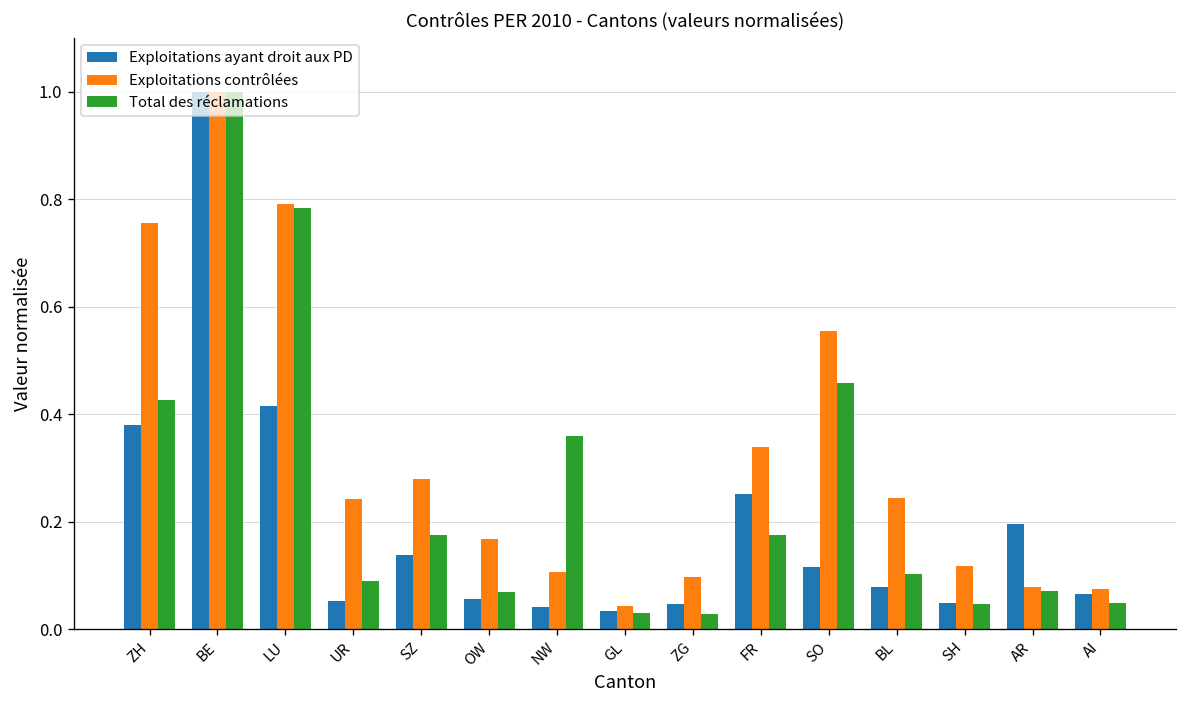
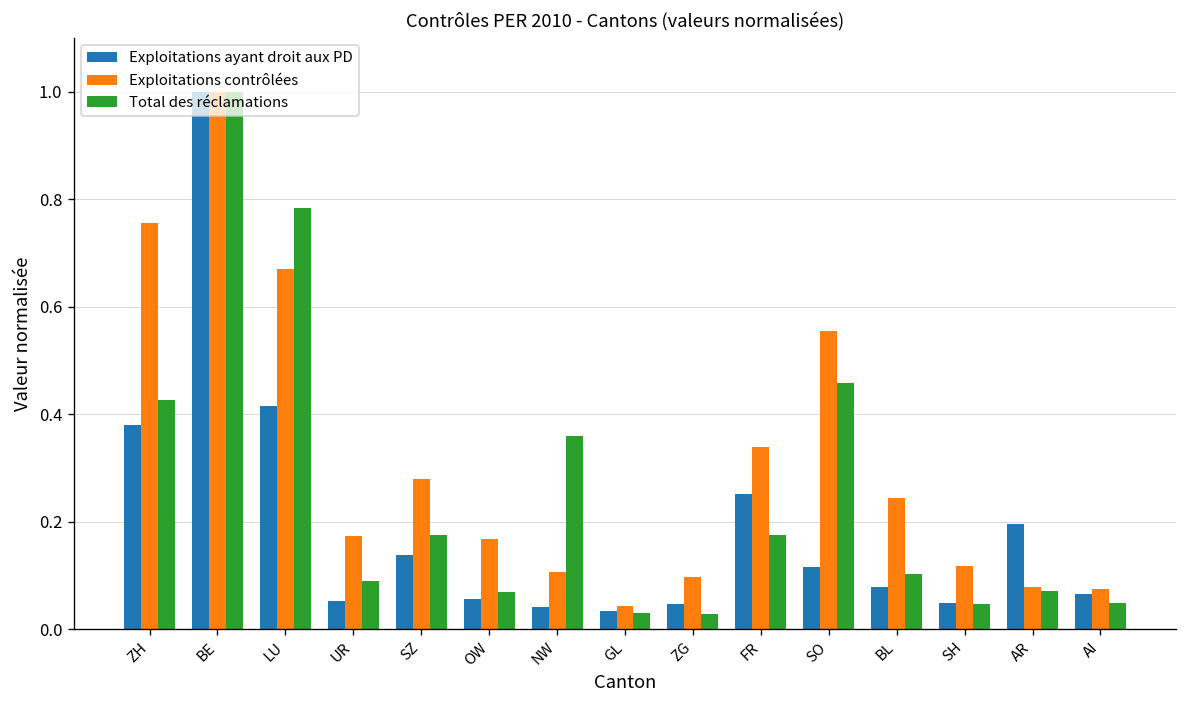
  {
    "Exploitations ayant droit aux PD": {
      "ZH": 0.38,
      "LU": 0.41,
      "UR": 0.05,
      "SZ": 0.14,
      "OW": 0.06,
      "NW": 0.04,
      "GL": 0.03,
      "ZG": 0.05,
      "FR": 0.25,
      "SO": 0.12,
      "BL": 0.08,
      "SH": 0.05,
      "AR": 0.19,
      "AI": 0.07
    },
    "Exploitations contrôlées": {
      "ZH": 0.76,
-     "LU": 0.79,
-     "UR": 0.24,
+     "LU": 0.67,
+     "UR": 0.17,
      "SZ": 0.28,
      "OW": 0.17,
      "NW": 0.11,
      "GL": 0.04,
      "ZG": 0.10,
      "FR": 0.34,
      "SO": 0.56,
      "BL": 0.24,
      "SH": 0.12,
      "AR": 0.08,
      "AI": 0.08
    },
    "Total des réclamations": {
      "ZH": 0.43,
      "LU": 0.78,
      "UR": 0.09,
      "SZ": 0.17,
      "OW": 0.07,
      "NW": 0.36,
      "GL": 0.03,
      "ZG": 0.03,
      "FR": 0.17,
      "SO": 0.46,
      "BL": 0.10,
      "SH": 0.05,
      "AR": 0.07,
      "AI": 0.05
    }
  }
